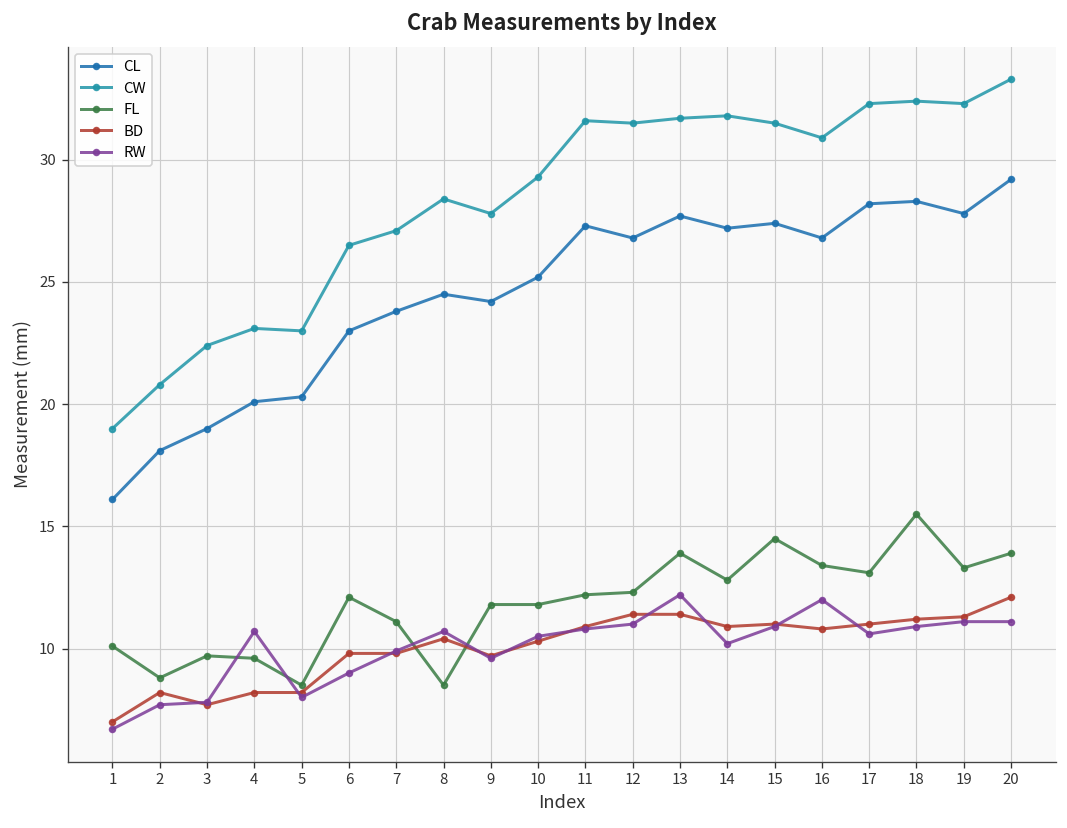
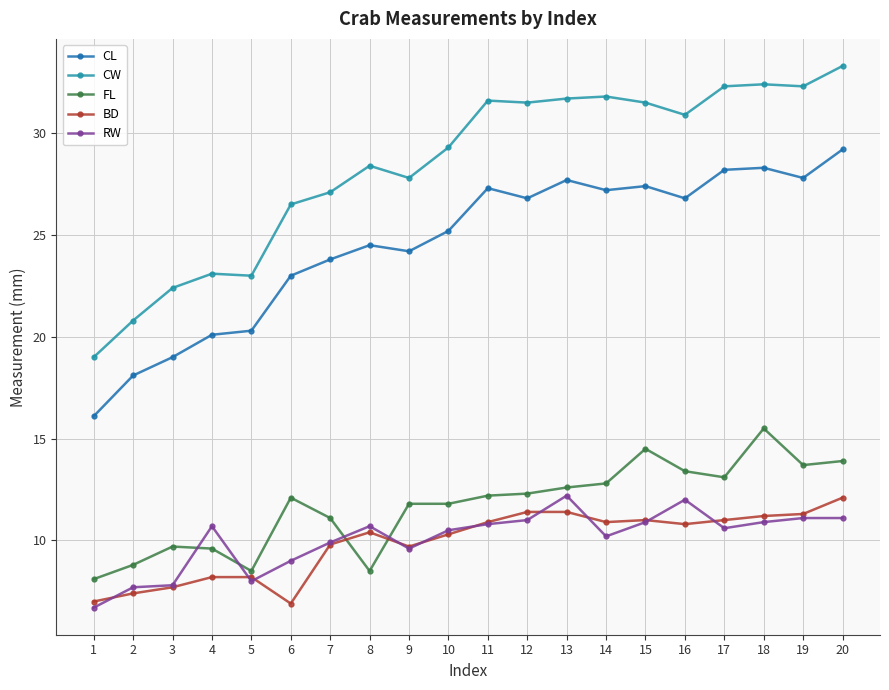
  {
    "FL": {
-     "1": 10.1,
+     "1": 8.1,
      "2": 8.8,
      "3": 9.7,
      "4": 9.6,
      "5": 8.5,
      "6": 12.1,
      "7": 11.1,
      "8": 8.5,
      "9": 11.8,
      "10": 11.8,
      "11": 12.2,
      "12": 12.3,
-     "13": 13.9,
+     "13": 12.6,
      "14": 12.8,
      "15": 14.5,
      "16": 13.4,
      "17": 13.1,
      "18": 15.5,
-     "19": 13.3,
+     "19": 13.7,
      "20": 13.9
    },
    "BD": {
      "1": 7.0,
-     "2": 8.2,
+     "2": 7.4,
      "4": 8.2,
      "5": 8.2,
-     "6": 9.8,
+     "6": 6.9,
      "8": 10.4,
      "10": 10.3,
      "12": 11.4,
      "13": 11.4,
      "14": 10.9,
      "16": 10.8,
      "17": 11.0,
      "18": 11.2,
      "19": 11.3,
      "20": 12.1
    },
    "RW": {
      "1": 6.7,
      "2": 7.7,
      "4": 10.7,
      "5": 8.0,
      "6": 9.0,
      "8": 10.7,
      "10": 10.5,
      "12": 11.0,
      "13": 12.2,
      "14": 10.2,
      "16": 12.0,
      "17": 10.6,
      "18": 10.9,
      "19": 11.1,
      "20": 11.1
    }
  }
